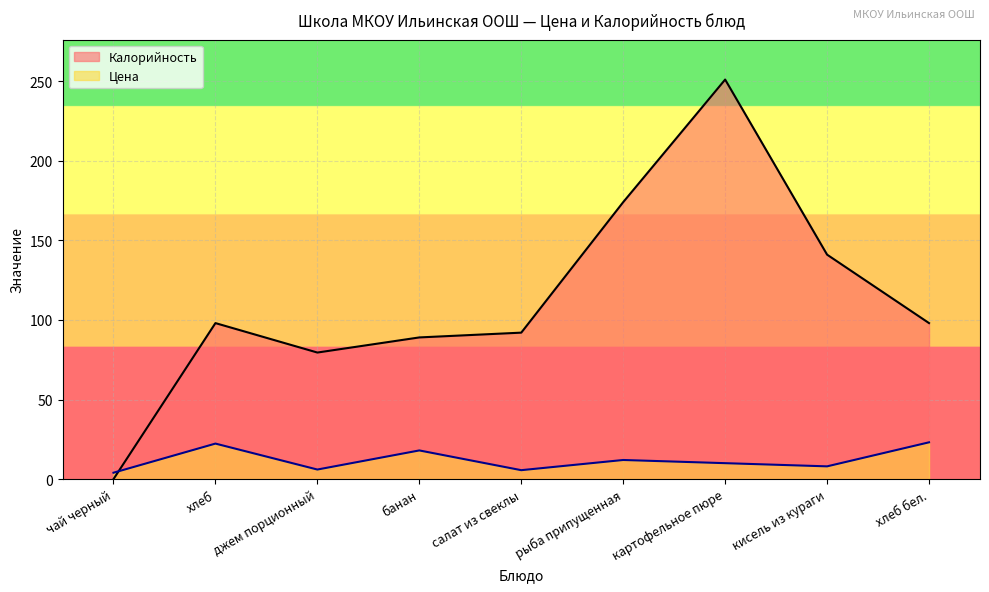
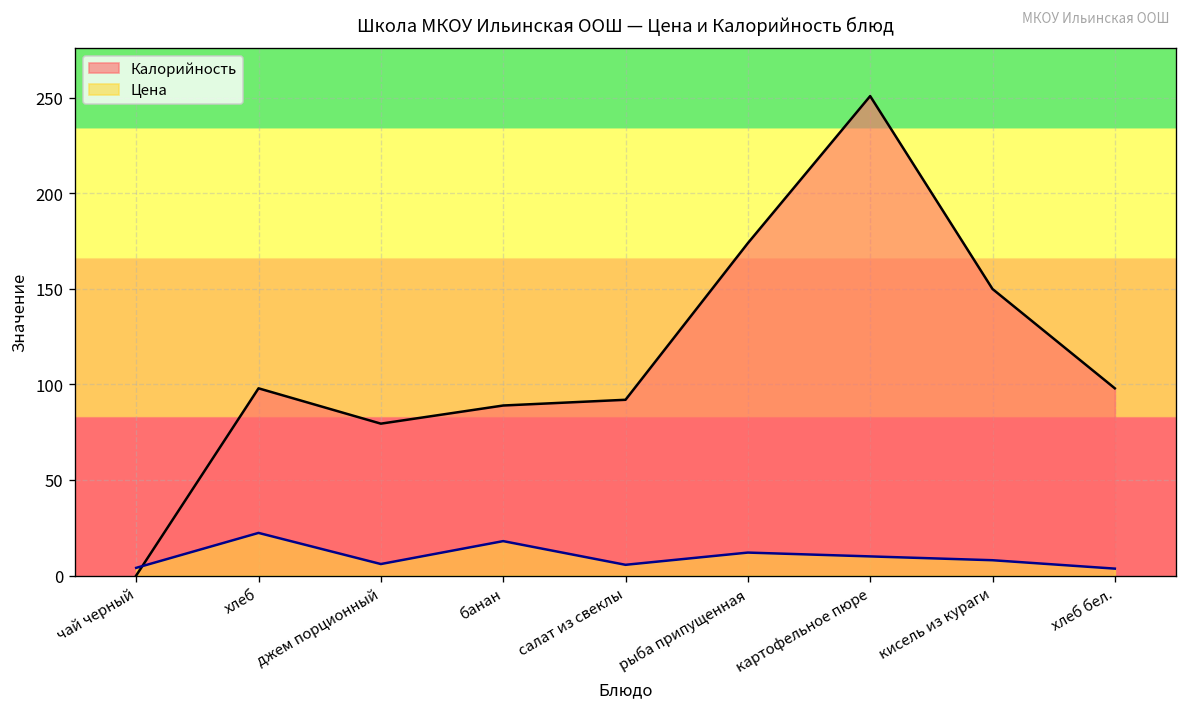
  {
    "Калорийность": {
      "чай черный": 0,
      "хлеб": 98,
      "джем порционный": 80,
      "банан": 89,
      "салат из свеклы": 92,
      "рыба припущенная": 174,
      "картофельное пюре": 251,
-     "кисель из кураги": 141,
+     "кисель из кураги": 150,
      "хлеб бел.": 98
    },
    "Цена": {
      "чай черный": 4,
      "хлеб": 22,
      "джем порционный": 6,
      "банан": 18,
      "салат из свеклы": 6,
      "рыба припущенная": 12,
      "картофельное пюре": 10,
      "кисель из кураги": 8,
-     "хлеб бел.": 23
+     "хлеб бел.": 4
    }
  }
